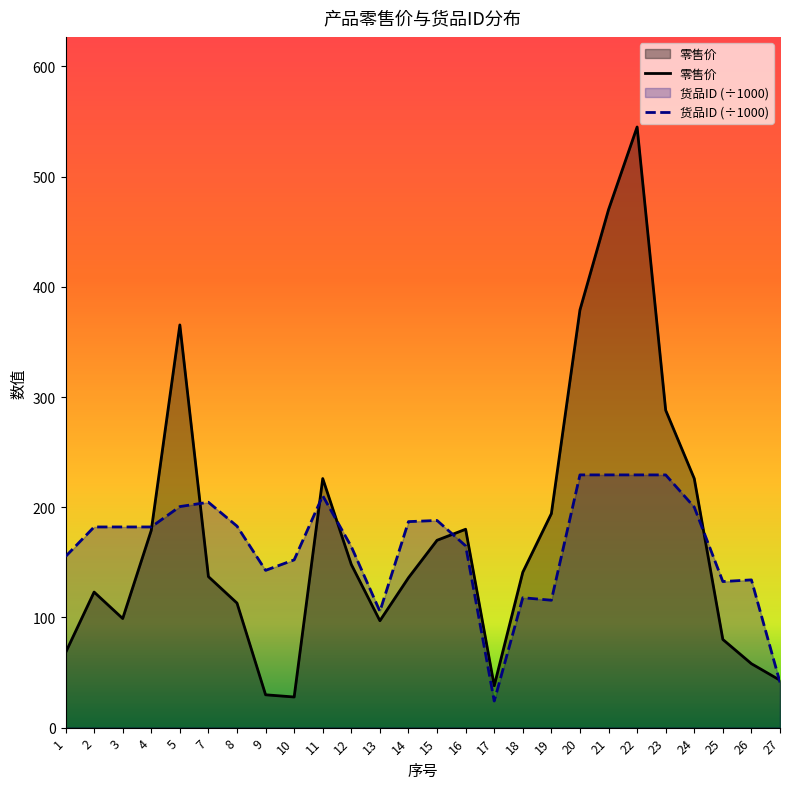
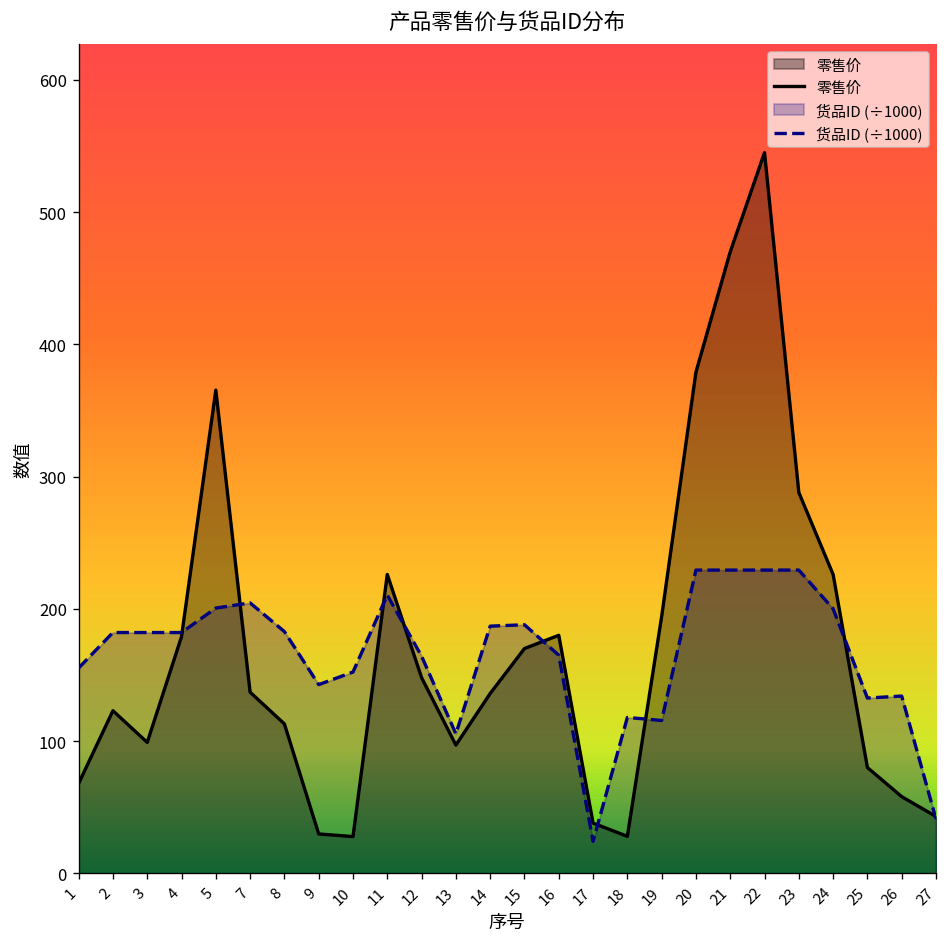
  {
    "零售价": {
      "1": 68,
      "2": 123,
      "3": 99,
      "4": 179,
      "5": 365,
      "7": 137,
      "8": 113,
      "9": 30,
      "10": 28,
      "11": 226,
      "12": 148,
      "13": 97,
      "14": 136,
      "15": 170,
      "16": 180,
      "17": 38,
-     "18": 141,
+     "18": 28,
      "19": 194,
      "20": 379,
      "21": 470,
      "22": 545,
      "23": 288,
      "24": 226,
      "25": 80,
      "26": 58
    },
    "货品ID (÷1000)": {
      "1": 155,
      "2": 182,
      "3": 182,
      "4": 182,
      "5": 201,
      "7": 204,
      "8": 183,
      "9": 143,
      "10": 152,
      "11": 210,
      "12": 164,
      "13": 106,
      "14": 187,
      "15": 188,
      "16": 165,
      "17": 24,
      "18": 118,
      "19": 116,
      "20": 229,
      "21": 229,
      "22": 229,
      "23": 229,
      "24": 200,
      "25": 133,
      "26": 134
    }
  }
